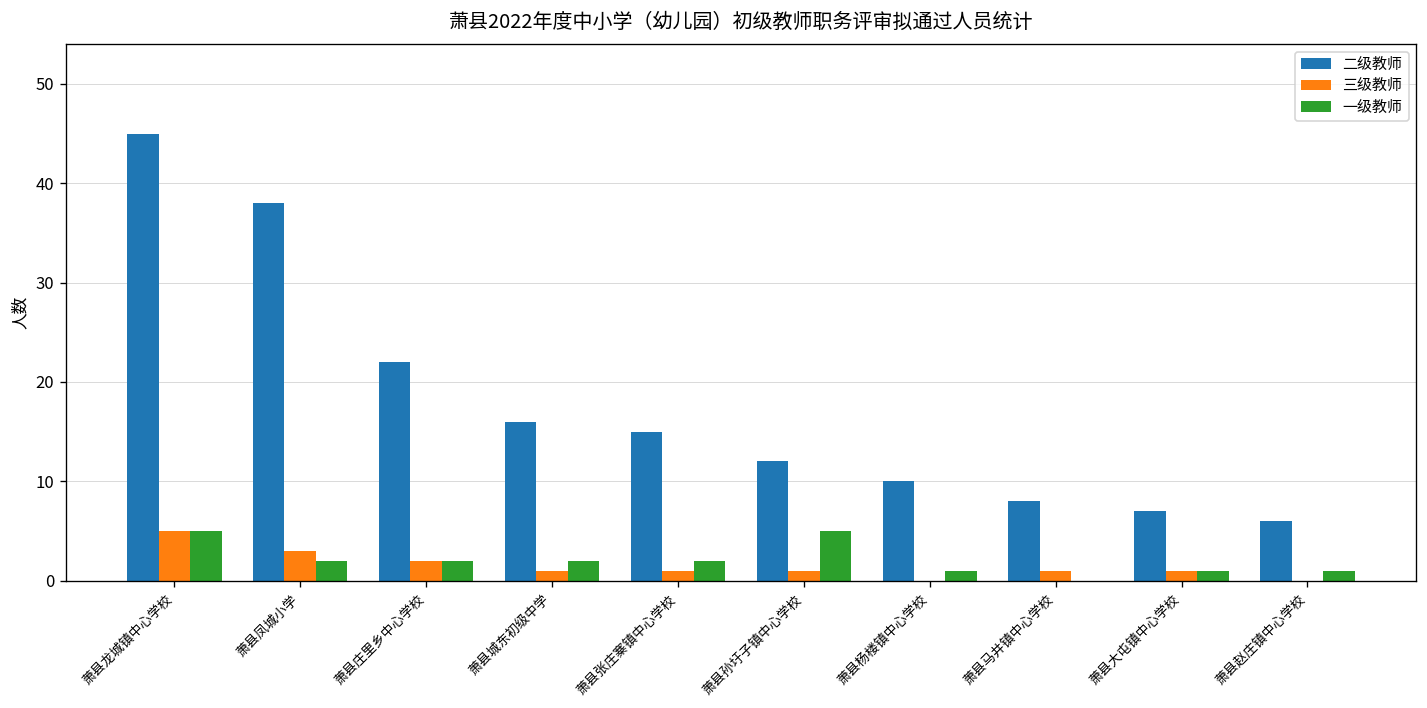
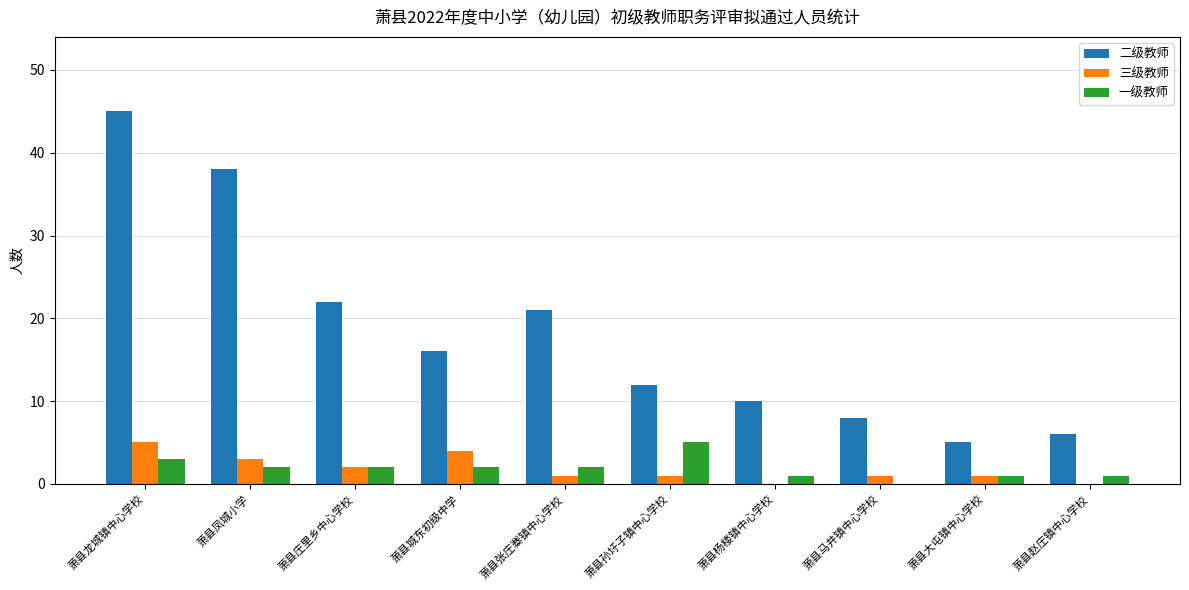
  {
    "二级教师": {
      "萧县龙城镇中心学校": 45,
      "萧县凤城小学": 38,
      "萧县庄里乡中心学校": 22,
      "萧县城东初级中学": 16,
-     "萧县张庄寨镇中心学校": 15,
+     "萧县张庄寨镇中心学校": 21,
      "萧县孙圩子镇中心学校": 12,
      "萧县杨楼镇中心学校": 10,
      "萧县马井镇中心学校": 8,
-     "萧县大屯镇中心学校": 7,
+     "萧县大屯镇中心学校": 5,
      "萧县赵庄镇中心学校": 6
    },
    "三级教师": {
      "萧县龙城镇中心学校": 5,
      "萧县凤城小学": 3,
      "萧县庄里乡中心学校": 2,
-     "萧县城东初级中学": 1,
+     "萧县城东初级中学": 4,
      "萧县张庄寨镇中心学校": 1,
      "萧县孙圩子镇中心学校": 1,
      "萧县杨楼镇中心学校": 0,
      "萧县马井镇中心学校": 1,
      "萧县大屯镇中心学校": 1,
      "萧县赵庄镇中心学校": 0
    },
    "一级教师": {
-     "萧县龙城镇中心学校": 5,
+     "萧县龙城镇中心学校": 3,
      "萧县凤城小学": 2,
      "萧县庄里乡中心学校": 2,
      "萧县城东初级中学": 2,
      "萧县张庄寨镇中心学校": 2,
      "萧县孙圩子镇中心学校": 5,
      "萧县杨楼镇中心学校": 1,
      "萧县马井镇中心学校": 0,
      "萧县大屯镇中心学校": 1,
      "萧县赵庄镇中心学校": 1
    }
  }
